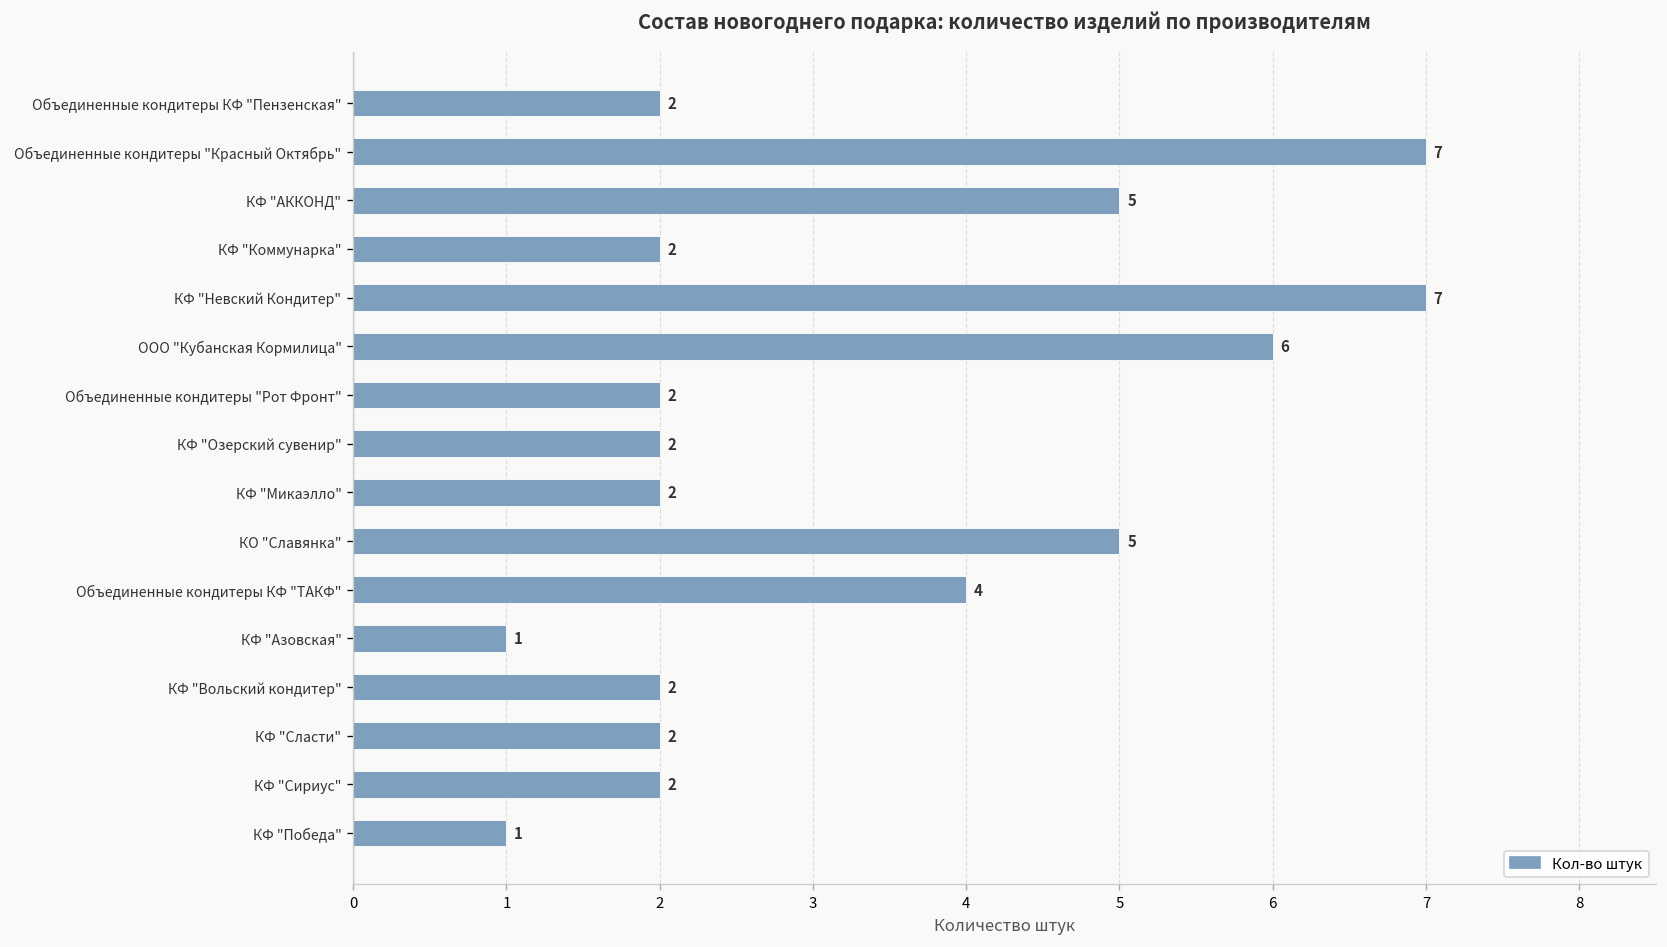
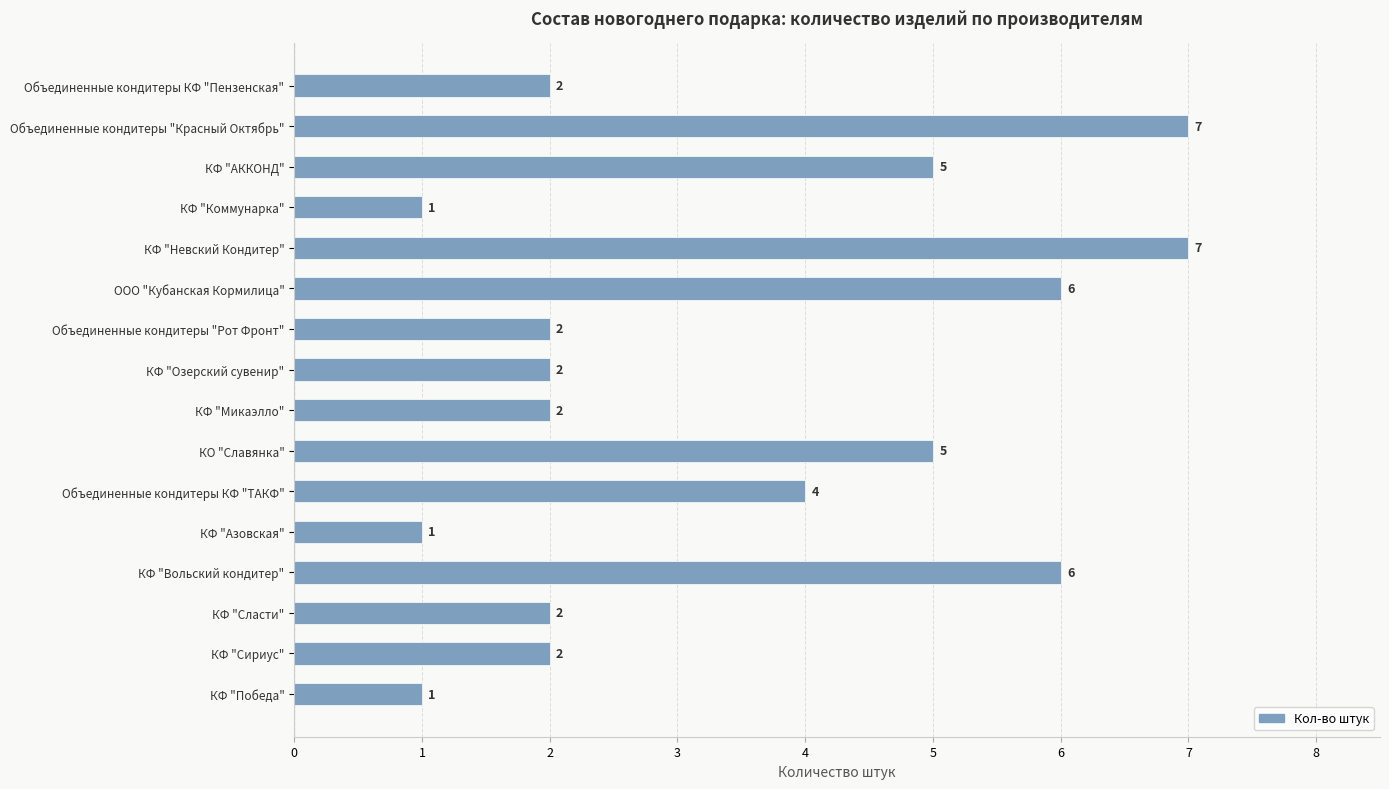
  {
    "Объединенные кондитеры КФ \"Пензенская\"": 2,
    "Объединенные кондитеры \"Красный Октябрь\"": 7,
    "КФ \"АККОНД\"": 5,
-   "КФ \"Коммунарка\"": 2,
+   "КФ \"Коммунарка\"": 1,
    "КФ \"Невский Кондитер\"": 7,
    "ООО \"Кубанская Кормилица\"": 6,
    "Объединенные кондитеры \"Рот Фронт\"": 2,
    "КФ \"Озерский сувенир\"": 2,
    "КФ \"Микаэлло\"": 2,
    "КО \"Славянка\"": 5,
    "Объединенные кондитеры КФ \"ТАКФ\"": 4,
    "КФ \"Азовская\"": 1,
-   "КФ \"Вольский кондитер\"": 2,
+   "КФ \"Вольский кондитер\"": 6,
    "КФ \"Сласти\"": 2,
    "КФ \"Сириус\"": 2,
    "КФ \"Победа\"": 1
  }
